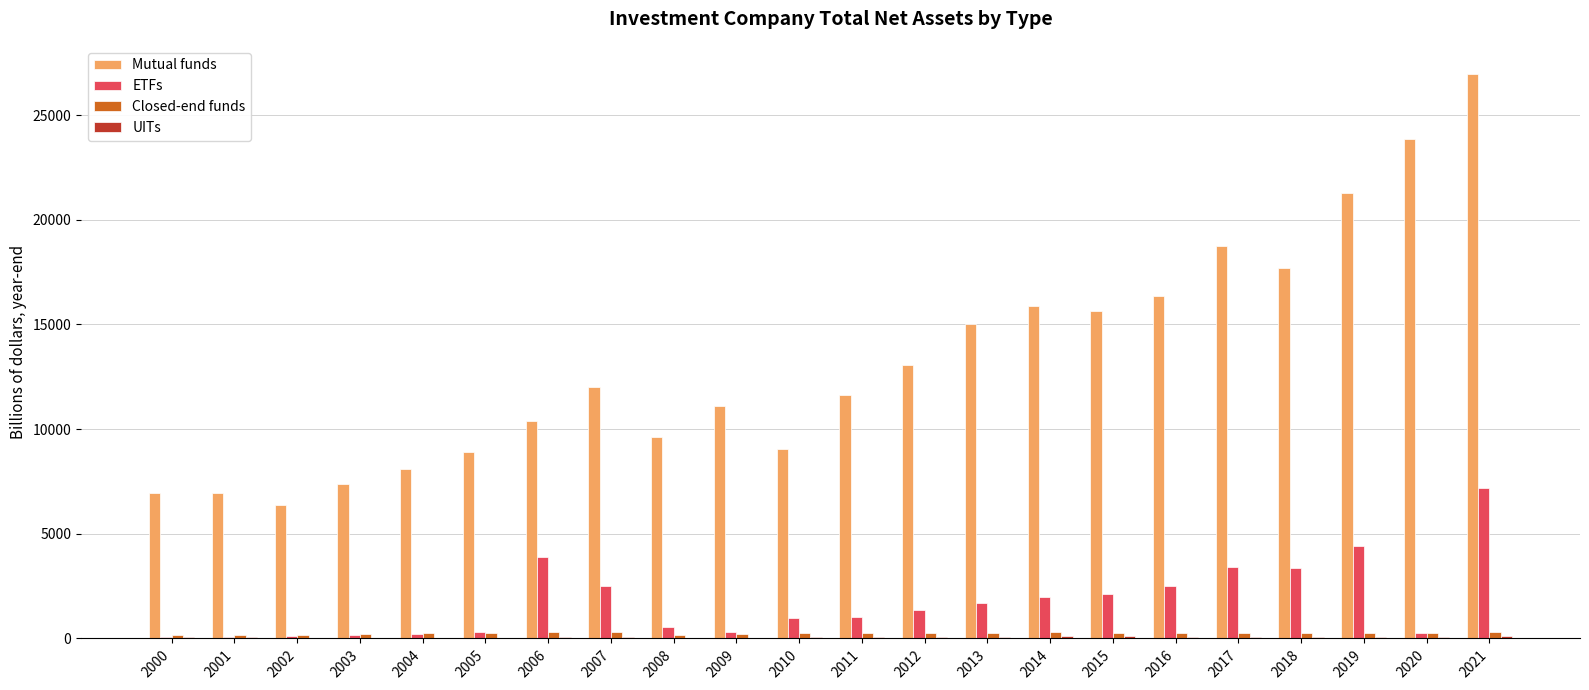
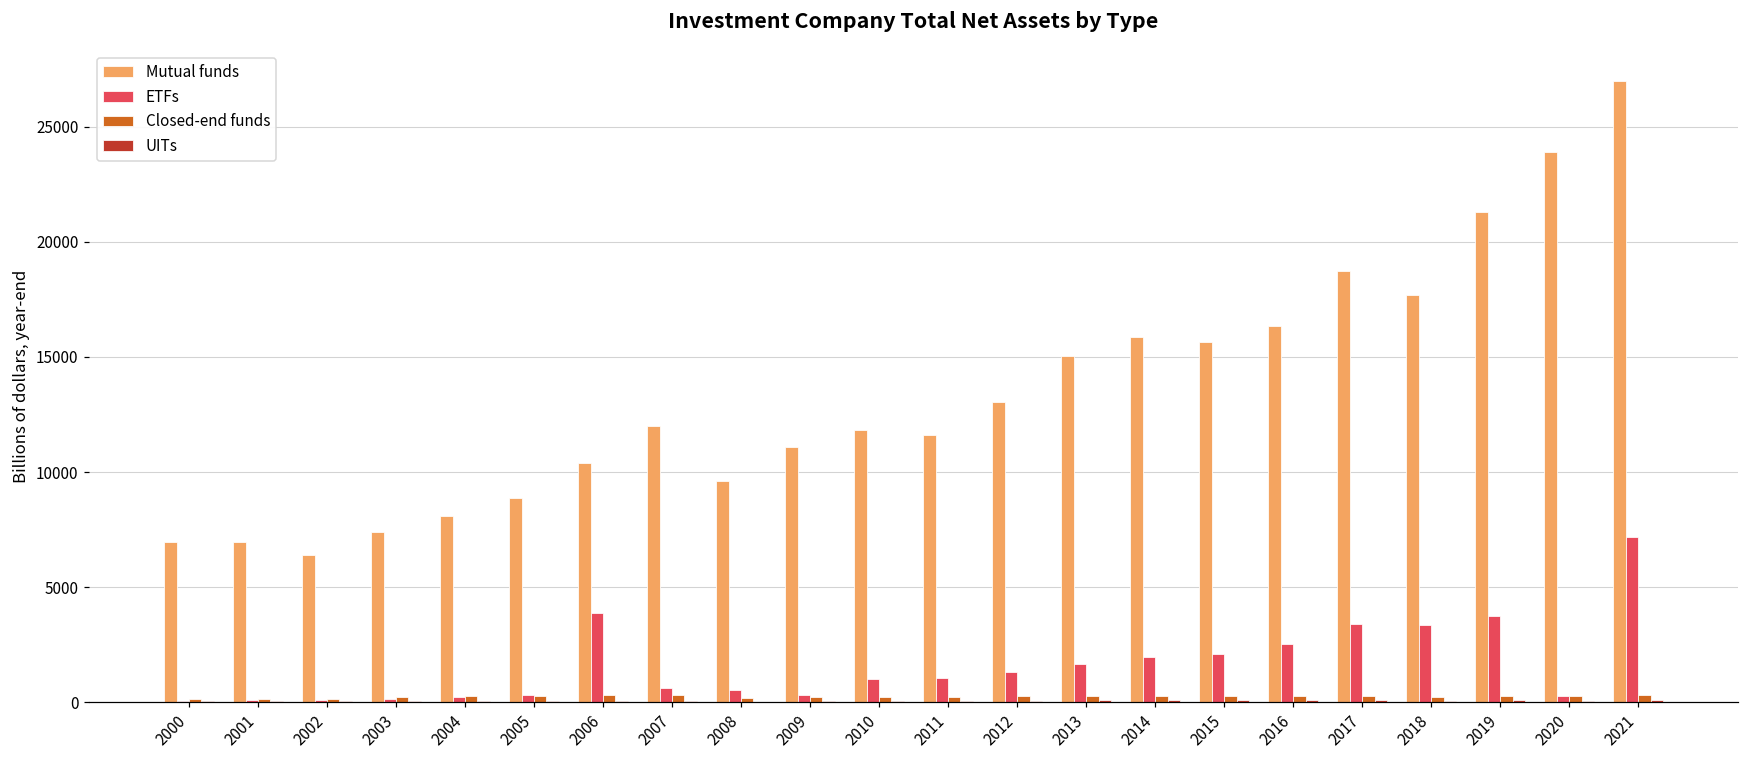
  {
    "Mutual funds": {
      "2000": 7000,
      "2001": 7000,
      "2002": 6400,
      "2003": 7400,
      "2004": 8100,
      "2005": 8900,
      "2006": 10400,
      "2007": 12000,
      "2008": 9600,
      "2009": 11100,
-     "2010": 9100,
+     "2010": 11800,
      "2011": 11600,
      "2012": 13000,
      "2013": 15000,
      "2014": 15900,
      "2015": 15600,
      "2016": 16300,
      "2017": 18800,
      "2018": 17700,
      "2019": 21300,
      "2020": 23900,
      "2021": 27000
    },
    "ETFs": {
      "2003": 200,
      "2004": 200,
      "2005": 300,
      "2006": 3900,
-     "2007": 2500,
+     "2007": 600,
      "2008": 500,
      "2009": 300,
      "2010": 1000,
      "2011": 1000,
      "2012": 1300,
      "2013": 1700,
      "2014": 2000,
      "2015": 2100,
      "2016": 2500,
      "2017": 3400,
      "2018": 3400,
-     "2019": 4400,
+     "2019": 3800,
      "2020": 300,
      "2021": 7200
    }
  }
